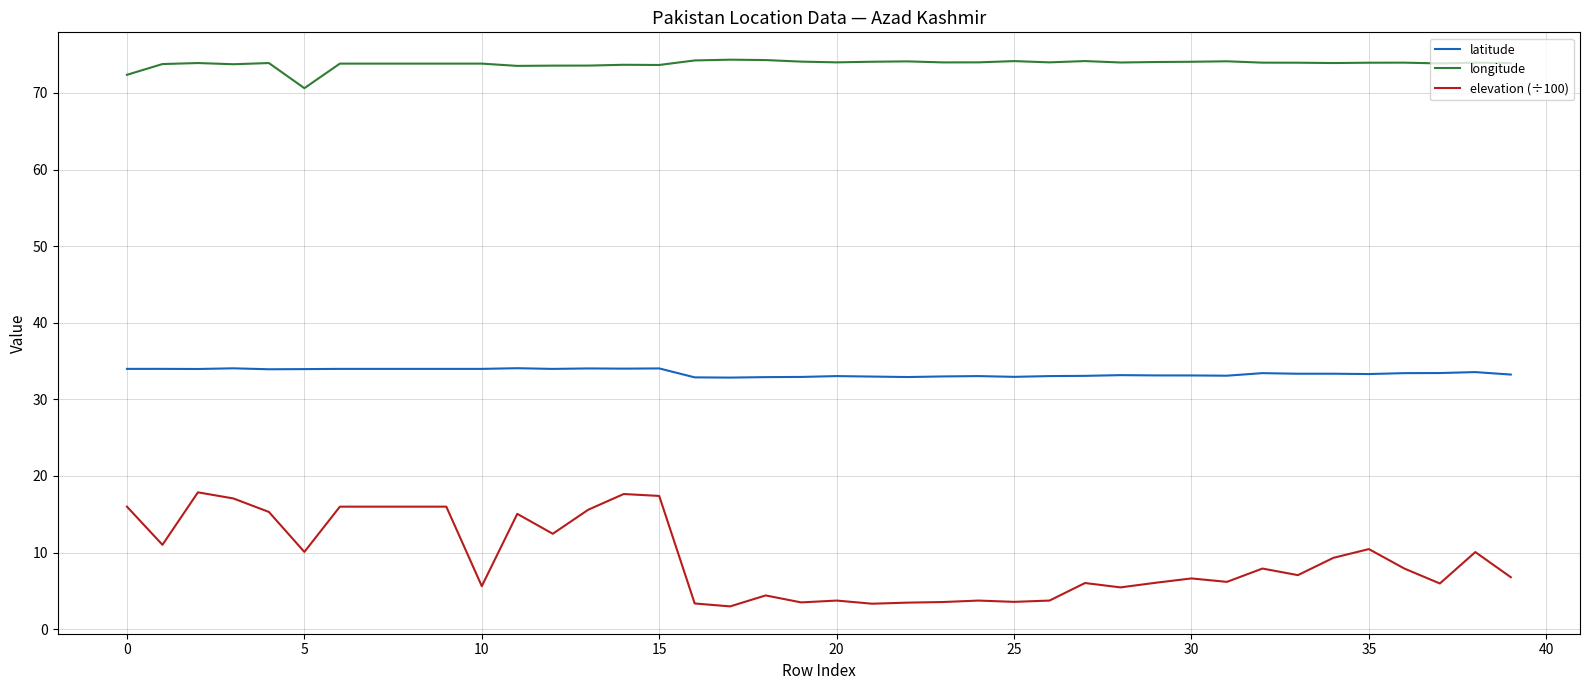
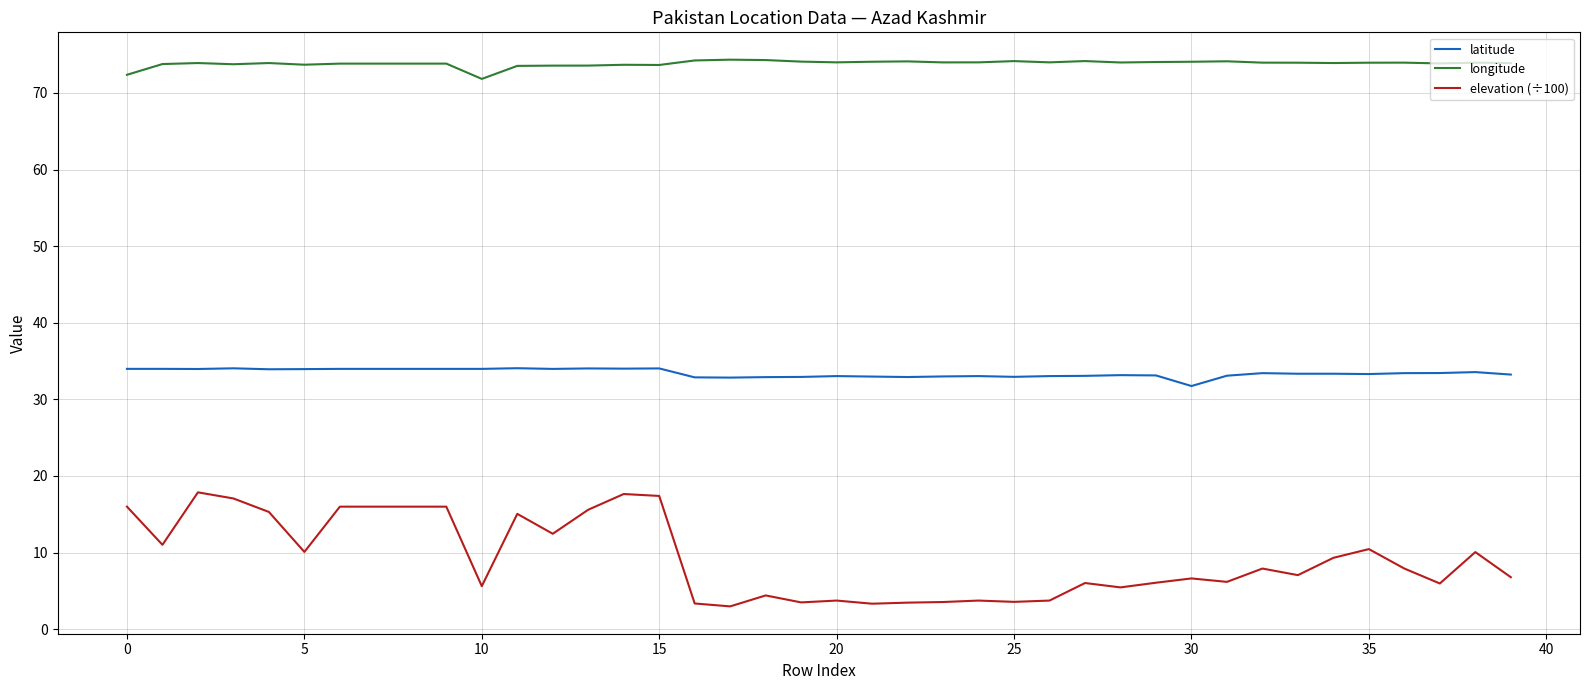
  {
    "latitude": {
      "0": 34,
      "5": 34,
      "10": 34,
      "15": 34,
      "20": 33,
      "25": 33,
-     "30": 33,
+     "30": 32,
      "35": 33
    },
    "longitude": {
      "0": 72,
-     "5": 71,
-     "10": 74,
+     "5": 74,
+     "10": 72,
      "15": 74,
      "20": 74,
      "25": 74,
      "30": 74,
      "35": 74
    },
    "elevation (÷100)": {
      "0": 16,
      "5": 10,
      "10": 6,
      "15": 17,
      "20": 4,
      "25": 4,
      "30": 7,
      "35": 10
    }
  }
